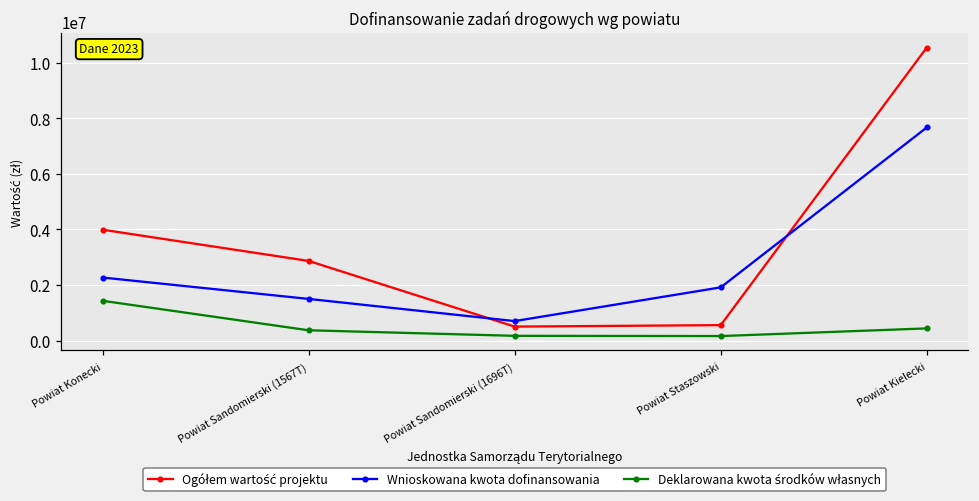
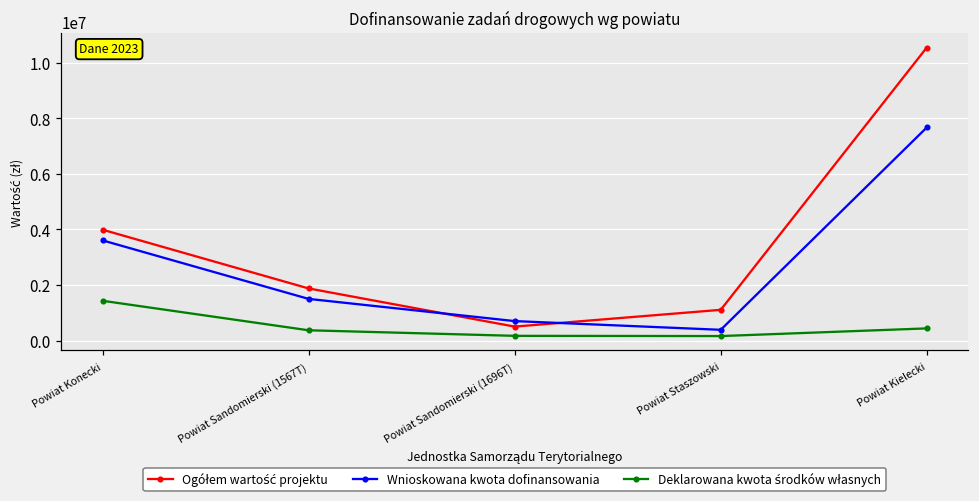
  {
    "Ogółem wartość projektu": {
      "Powiat Konecki": 4000000,
-     "Powiat Sandomierski (1567T)": 2900000,
+     "Powiat Sandomierski (1567T)": 1900000,
      "Powiat Sandomierski (1696T)": 500000,
-     "Powiat Staszowski": 600000,
+     "Powiat Staszowski": 1100000,
      "Powiat Kielecki": 10500000
    },
    "Wnioskowana kwota dofinansowania": {
-     "Powiat Konecki": 2300000,
+     "Powiat Konecki": 3600000,
      "Powiat Sandomierski (1567T)": 1500000,
      "Powiat Sandomierski (1696T)": 700000,
-     "Powiat Staszowski": 1900000,
+     "Powiat Staszowski": 400000,
      "Powiat Kielecki": 7700000
    },
    "Deklarowana kwota środków własnych": {
      "Powiat Konecki": 1400000,
      "Powiat Sandomierski (1567T)": 400000,
      "Powiat Sandomierski (1696T)": 200000,
      "Powiat Staszowski": 200000,
      "Powiat Kielecki": 400000
    }
  }
